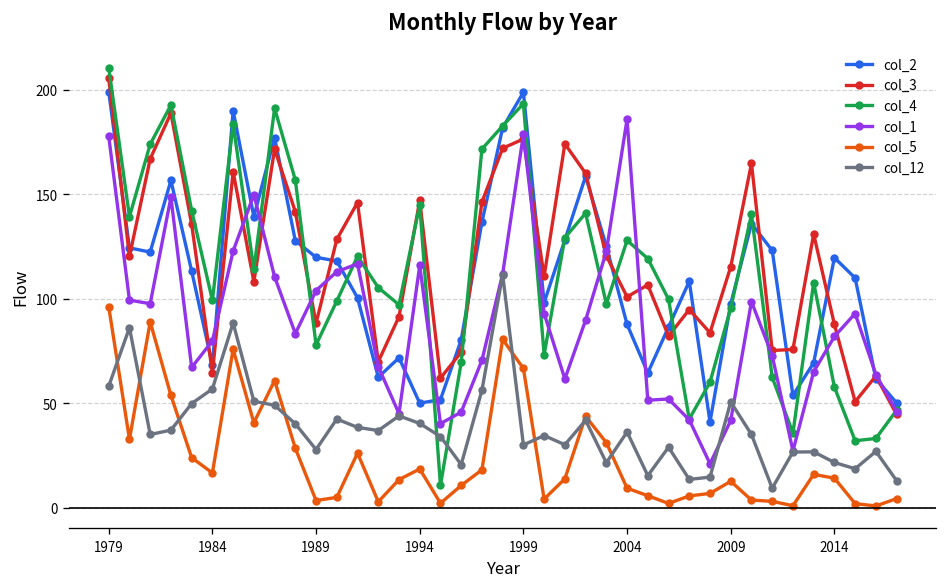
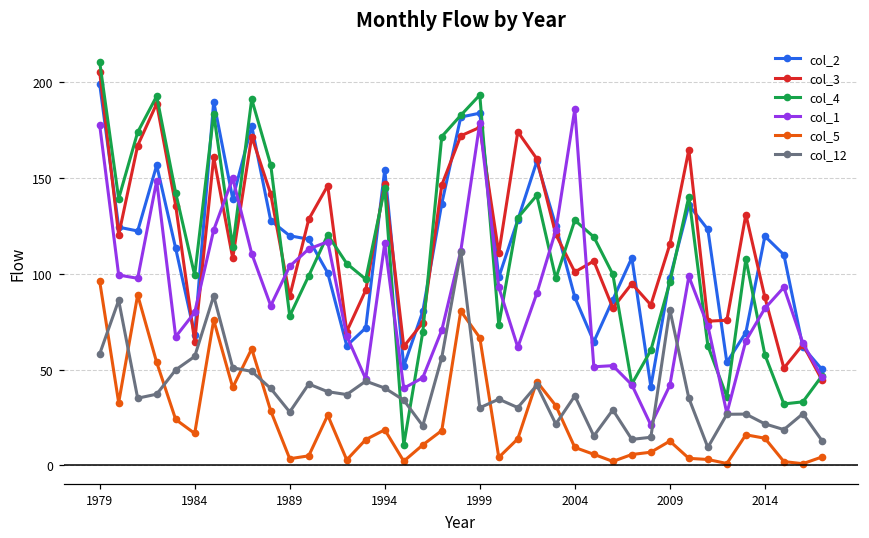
  {
    "col_2": {
      "1979": 199,
      "1984": 68,
      "1989": 120,
-     "1994": 50,
-     "1999": 199,
+     "1994": 155,
+     "1999": 184,
      "2004": 88,
      "2009": 98,
      "2014": 120
    },
    "col_4": {
      "1979": 211,
      "1984": 99,
      "1989": 78,
      "1994": 145,
      "1999": 193,
      "2004": 128,
      "2009": 96,
      "2014": 58
    },
    "col_1": {
      "1979": 178,
      "1984": 80,
      "1989": 104,
      "1994": 116,
      "1999": 179,
      "2004": 186,
      "2009": 42,
      "2014": 82
    },
    "col_12": {
      "1979": 58,
      "1984": 57,
      "1989": 28,
      "1994": 40,
      "1999": 30,
      "2004": 36,
-     "2009": 51,
+     "2009": 81,
      "2014": 22
    }
  }
